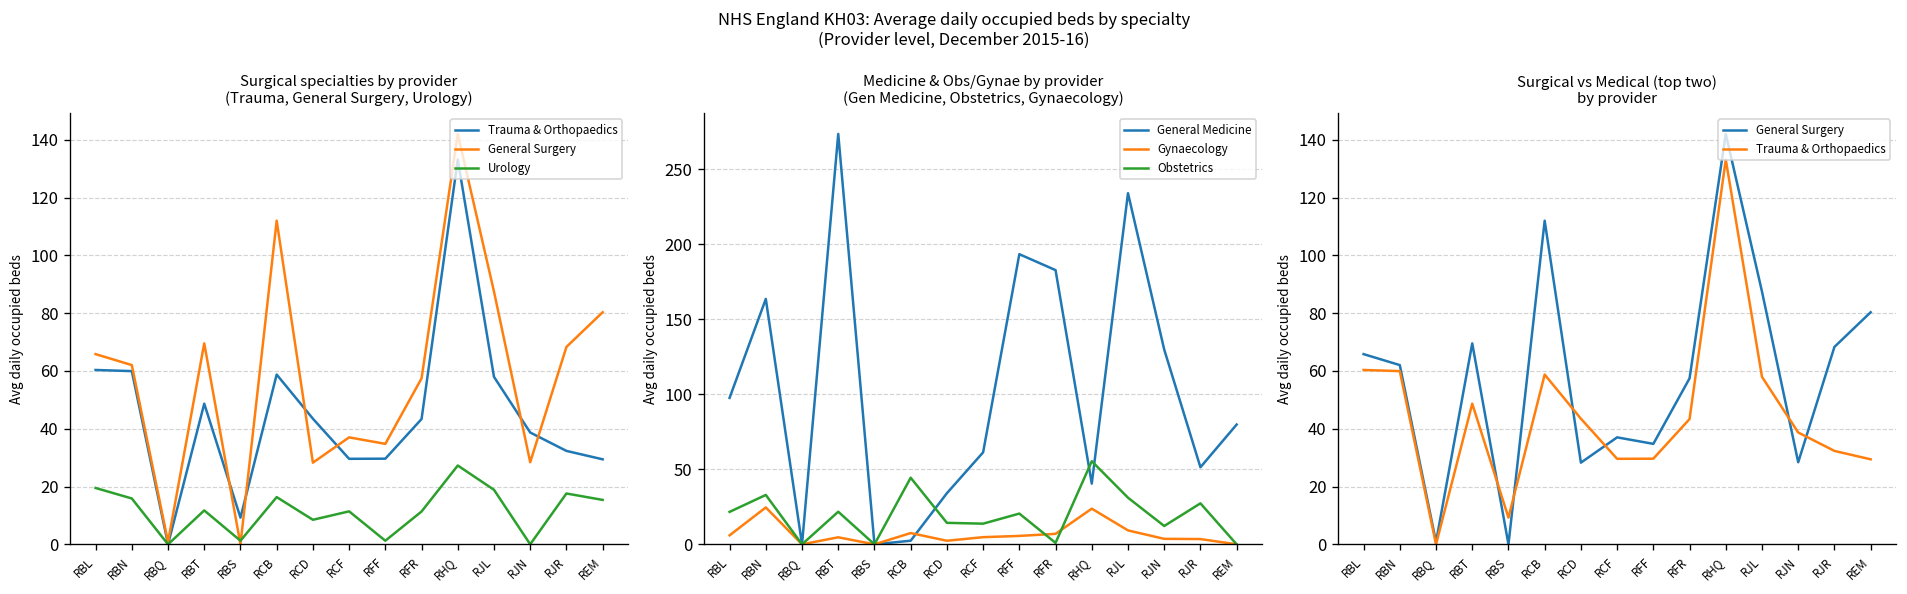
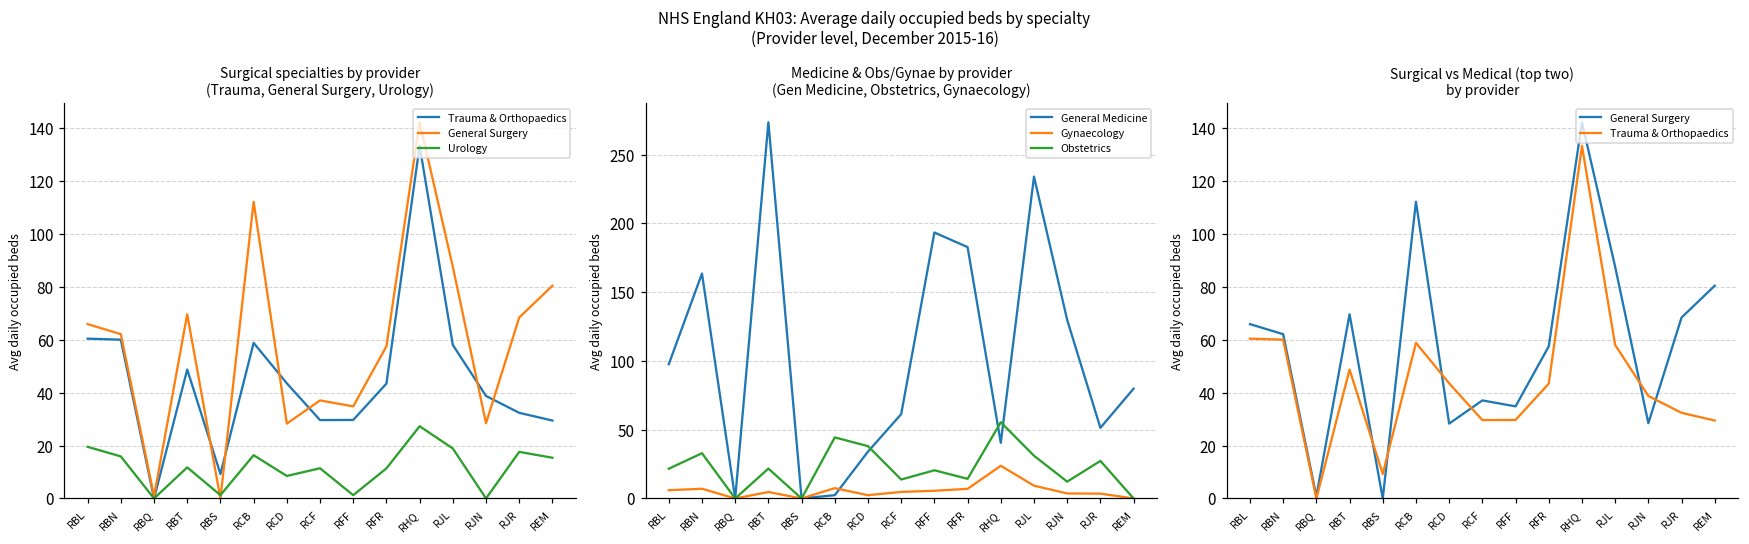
  {
    "Surgical specialties by provider (Trauma, General Surgery, Urology)": {
      "Urology": {
        "RBL": 20,
        "RBN": 16,
        "RBT": 12,
        "RBS": 1,
        "RCB": 16,
        "RCD": 9,
        "RCF": 11,
        "RFF": 1,
        "RFR": 11,
        "RHQ": 27,
        "RJL": 19,
        "RJN": 0,
        "RJR": 18,
        "REM": 15
      }
    },
    "Medicine & Obs/Gynae by provider (Gen Medicine, Obstetrics, Gynaecology)": {
      "General Medicine": {
        "RBL": 98,
        "RBN": 164,
        "RBT": 273,
        "RCB": 2,
        "RCD": 34,
        "RCF": 61,
        "RFF": 193,
        "RFR": 183,
        "RHQ": 40,
        "RJL": 234,
        "RJN": 130,
        "RJR": 51,
        "REM": 80
      },
      "Gynaecology": {
        "RBL": 6,
-       "RBN": 25,
+       "RBN": 7,
        "RBT": 5,
        "RCB": 8,
        "RCD": 2,
        "RCF": 5,
        "RFF": 6,
        "RFR": 7,
        "RHQ": 24,
        "RJL": 9,
        "RJN": 4,
        "RJR": 4
      },
      "Obstetrics": {
        "RBL": 22,
        "RBN": 33,
        "RBT": 22,
        "RCB": 44,
-       "RCD": 14,
+       "RCD": 38,
        "RCF": 14,
        "RFF": 21,
-       "RFR": 1,
+       "RFR": 14,
        "RHQ": 55,
        "RJL": 31,
        "RJN": 12,
        "RJR": 27
      }
    },
    "Surgical vs Medical (top two) by provider": {
      "General Surgery": {
        "RBL": 66,
        "RBN": 62,
        "RBT": 70,
        "RBS": 0,
        "RCB": 112,
        "RCD": 28,
        "RCF": 37,
        "RFF": 35,
        "RFR": 57,
        "RJL": 87,
        "RJN": 28,
        "RJR": 68,
        "REM": 80
      },
      "Trauma & Orthopaedics": {
        "RBL": 60,
        "RBN": 60,
        "RBT": 49,
        "RBS": 9,
        "RCB": 59,
        "RCD": 43,
        "RCF": 30,
        "RFF": 30,
        "RFR": 43,
        "RHQ": 133,
        "RJL": 58,
        "RJN": 39,
        "RJR": 32,
        "REM": 29
      }
    }
  }
